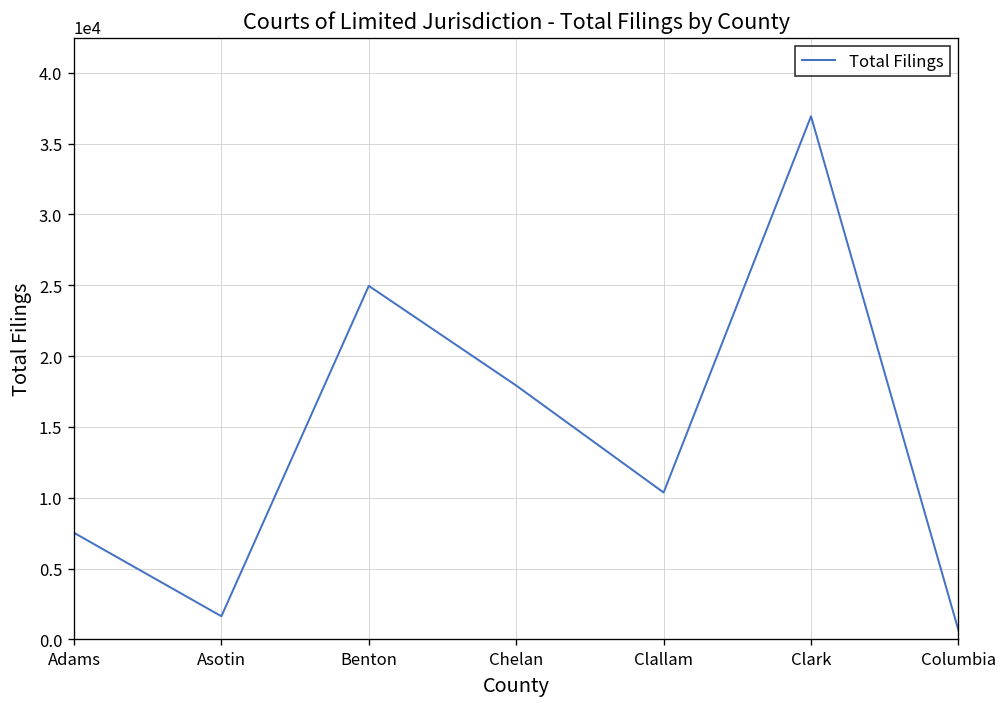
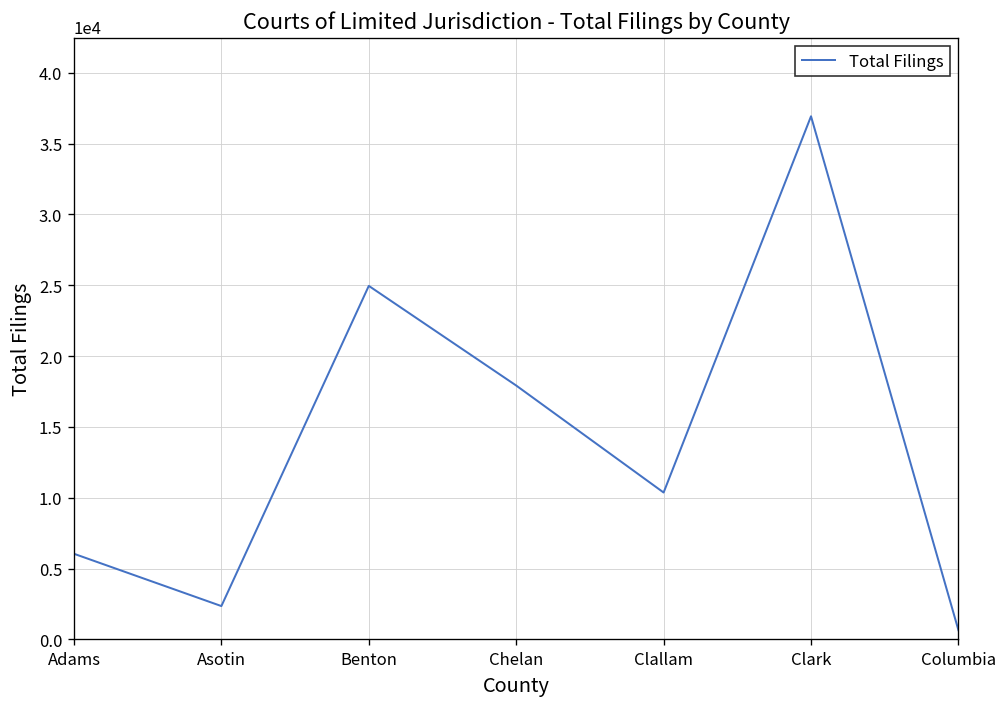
  {
-   "Adams": 7500,
-   "Asotin": 1600,
+   "Adams": 6000,
+   "Asotin": 2400,
    "Benton": 25000,
    "Chelan": 17900,
    "Clallam": 10400,
    "Clark": 36900,
    "Columbia": 700
  }
